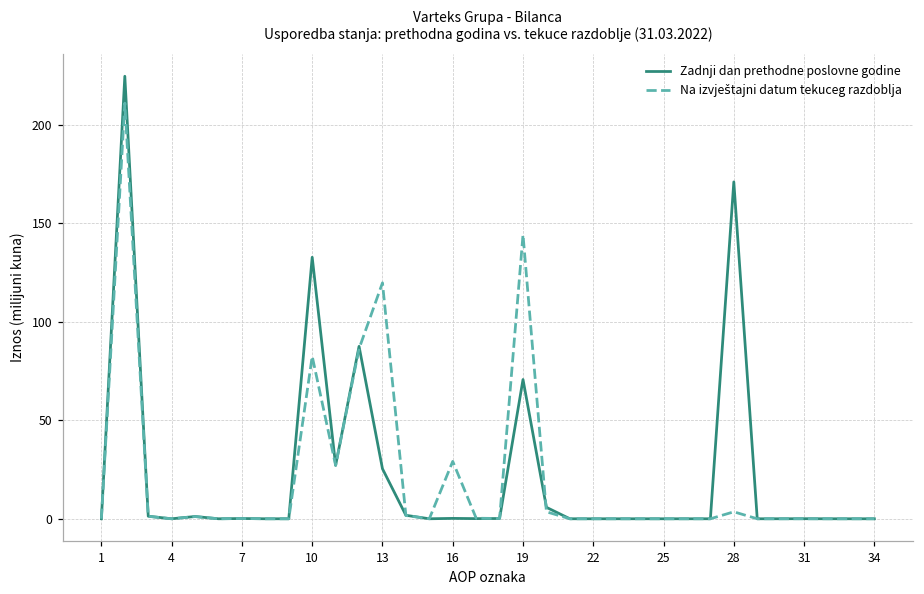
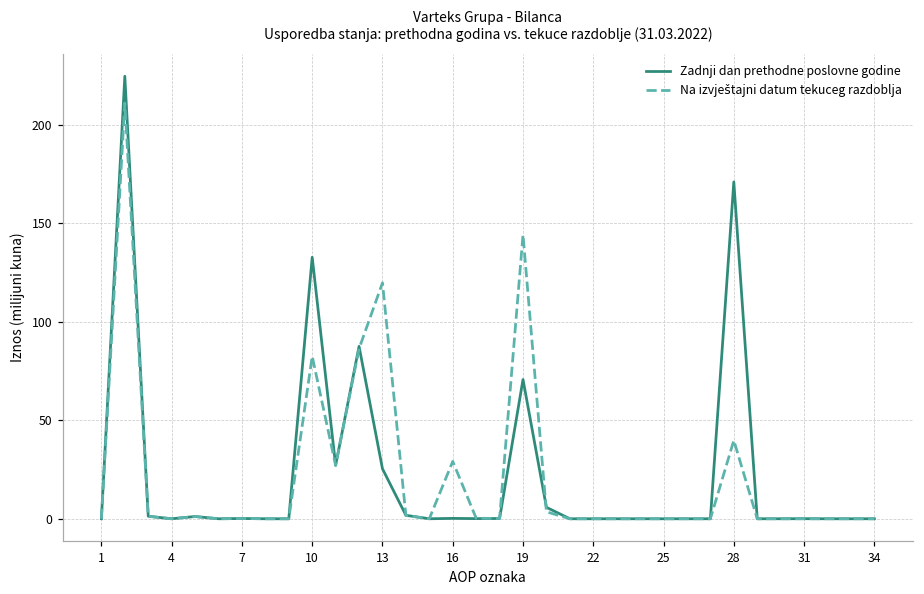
  {
    "Zadnji dan prethodne poslovne godine": {
      "10": 133,
      "13": 25,
      "16": 0,
      "19": 71,
      "28": 171
    },
    "Na izvještajni datum tekuceg razdoblja": {
      "10": 82,
      "13": 120,
      "16": 29,
      "19": 144,
-     "28": 4
+     "28": 40
    }
  }
